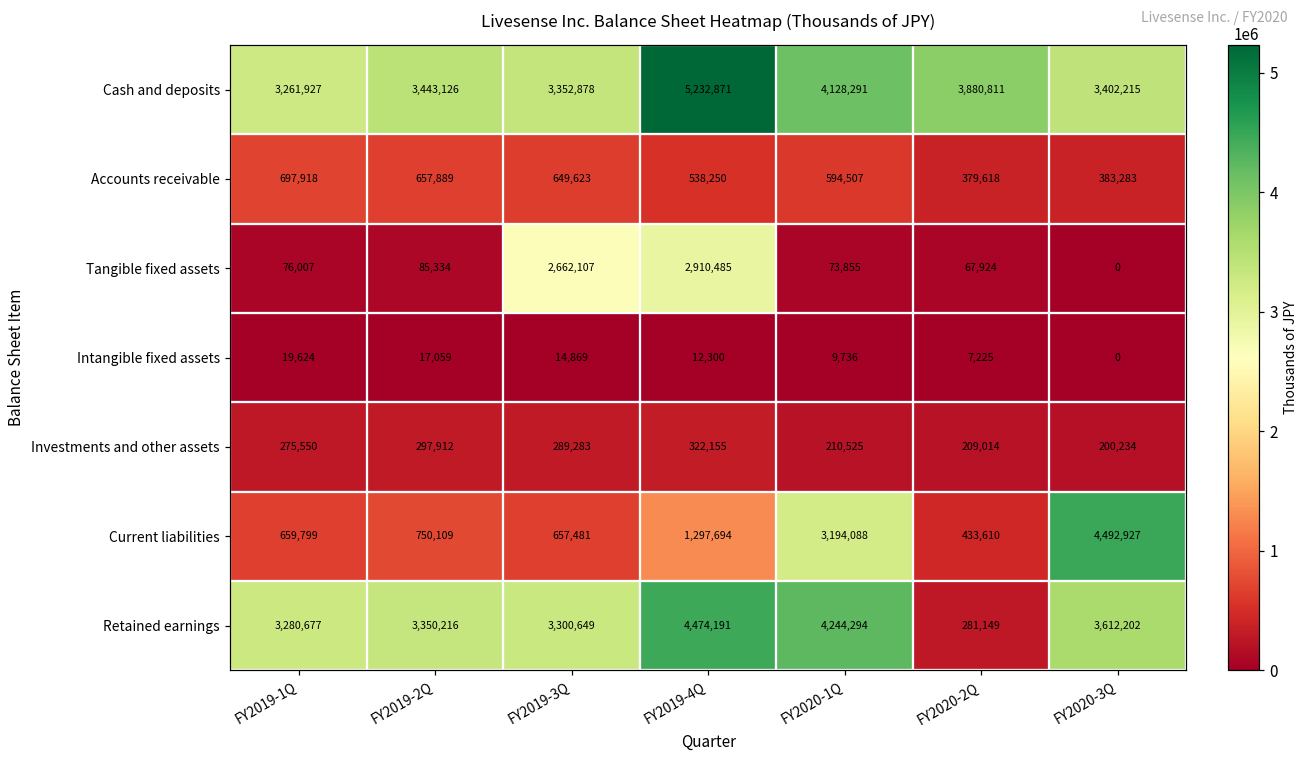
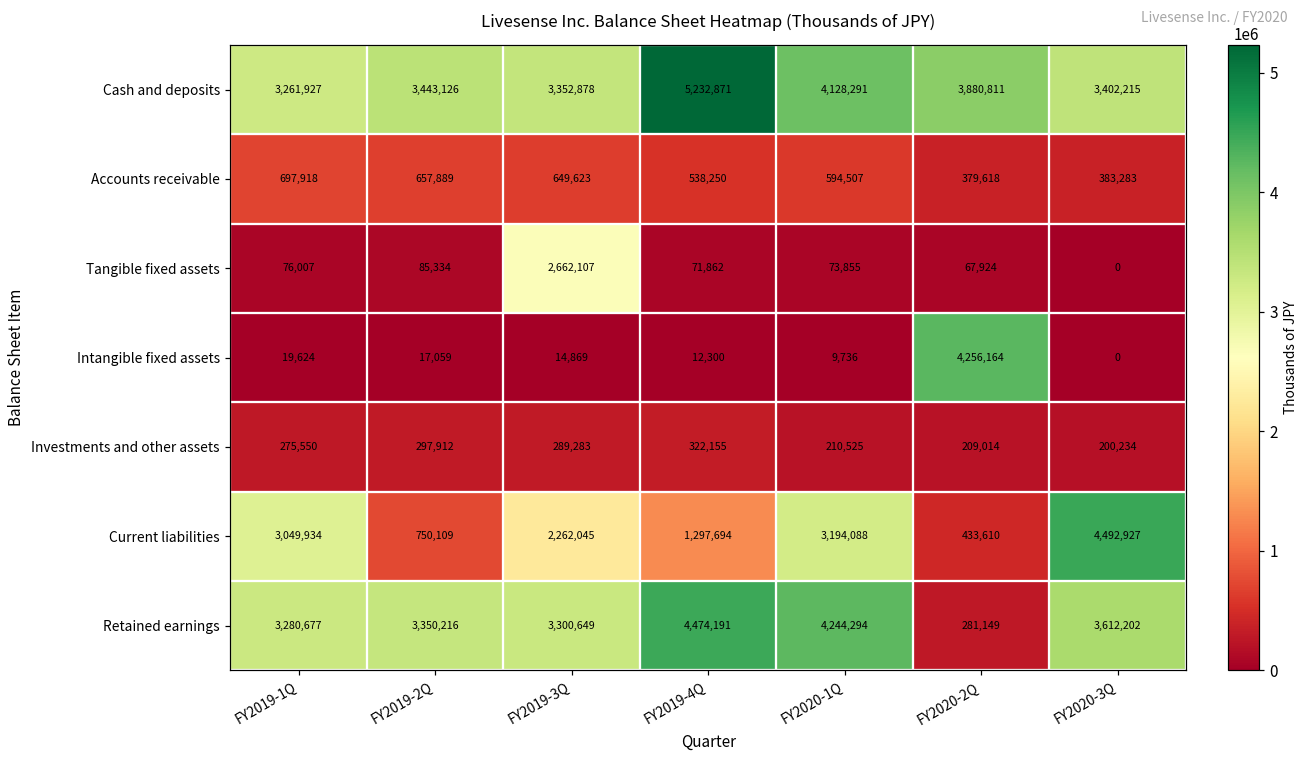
  {
    "Cash and deposits": {
      "FY2019-1Q": "3,261,927",
      "FY2019-2Q": "3,443,126",
      "FY2019-3Q": "3,352,878",
      "FY2019-4Q": "5,232,871",
      "FY2020-1Q": "4,128,291",
      "FY2020-2Q": "3,880,811",
      "FY2020-3Q": "3,402,215"
    },
    "Accounts receivable": {
      "FY2019-1Q": "697,918",
      "FY2019-2Q": "657,889",
      "FY2019-3Q": "649,623",
      "FY2019-4Q": "538,250",
      "FY2020-1Q": "594,507",
      "FY2020-2Q": "379,618",
      "FY2020-3Q": "383,283"
    },
    "Tangible fixed assets": {
      "FY2019-1Q": "76,007",
      "FY2019-2Q": "85,334",
      "FY2019-3Q": "2,662,107",
-     "FY2019-4Q": "2,910,485",
+     "FY2019-4Q": "71,862",
      "FY2020-1Q": "73,855",
      "FY2020-2Q": "67,924",
      "FY2020-3Q": "0"
    },
    "Intangible fixed assets": {
      "FY2019-1Q": "19,624",
      "FY2019-2Q": "17,059",
      "FY2019-3Q": "14,869",
      "FY2019-4Q": "12,300",
      "FY2020-1Q": "9,736",
-     "FY2020-2Q": "7,225",
+     "FY2020-2Q": "4,256,164",
      "FY2020-3Q": "0"
    },
    "Investments and other assets": {
      "FY2019-1Q": "275,550",
      "FY2019-2Q": "297,912",
      "FY2019-3Q": "289,283",
      "FY2019-4Q": "322,155",
      "FY2020-1Q": "210,525",
      "FY2020-2Q": "209,014",
      "FY2020-3Q": "200,234"
    },
    "Current liabilities": {
-     "FY2019-1Q": "659,799",
+     "FY2019-1Q": "3,049,934",
      "FY2019-2Q": "750,109",
-     "FY2019-3Q": "657,481",
+     "FY2019-3Q": "2,262,045",
      "FY2019-4Q": "1,297,694",
      "FY2020-1Q": "3,194,088",
      "FY2020-2Q": "433,610",
      "FY2020-3Q": "4,492,927"
    },
    "Retained earnings": {
      "FY2019-1Q": "3,280,677",
      "FY2019-2Q": "3,350,216",
      "FY2019-3Q": "3,300,649",
      "FY2019-4Q": "4,474,191",
      "FY2020-1Q": "4,244,294",
      "FY2020-2Q": "281,149",
      "FY2020-3Q": "3,612,202"
    }
  }
